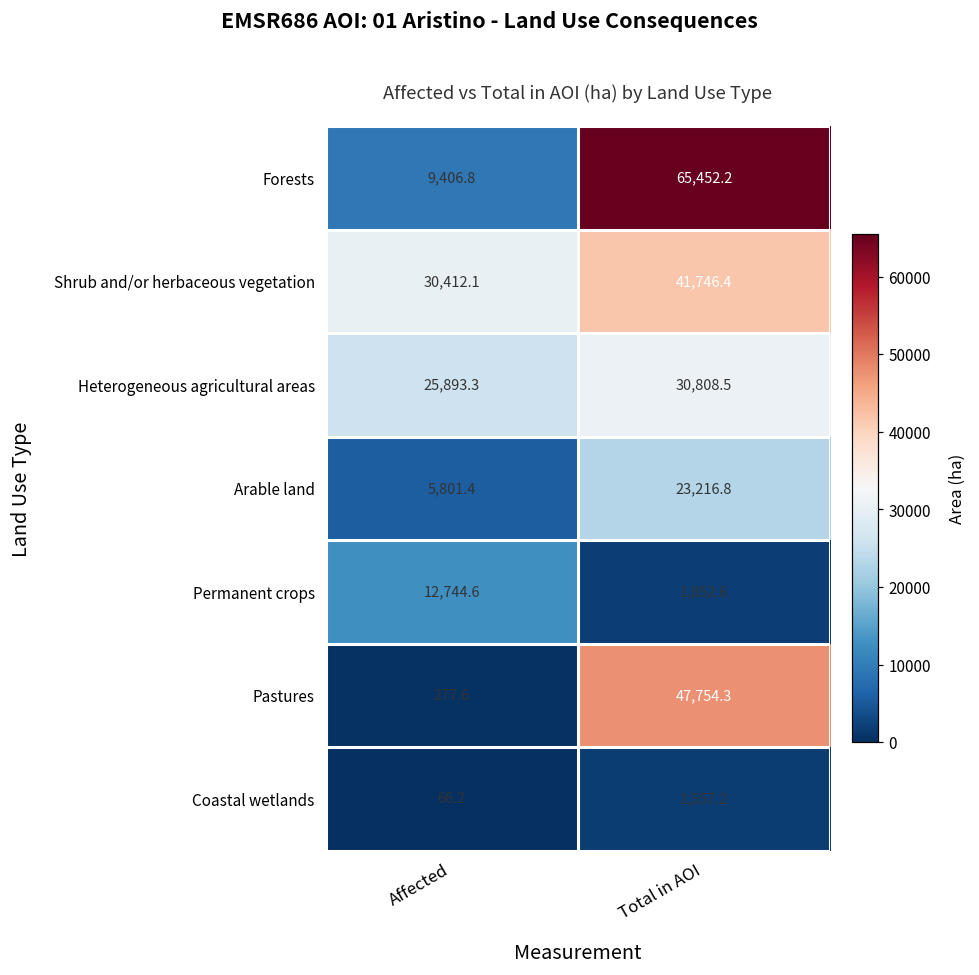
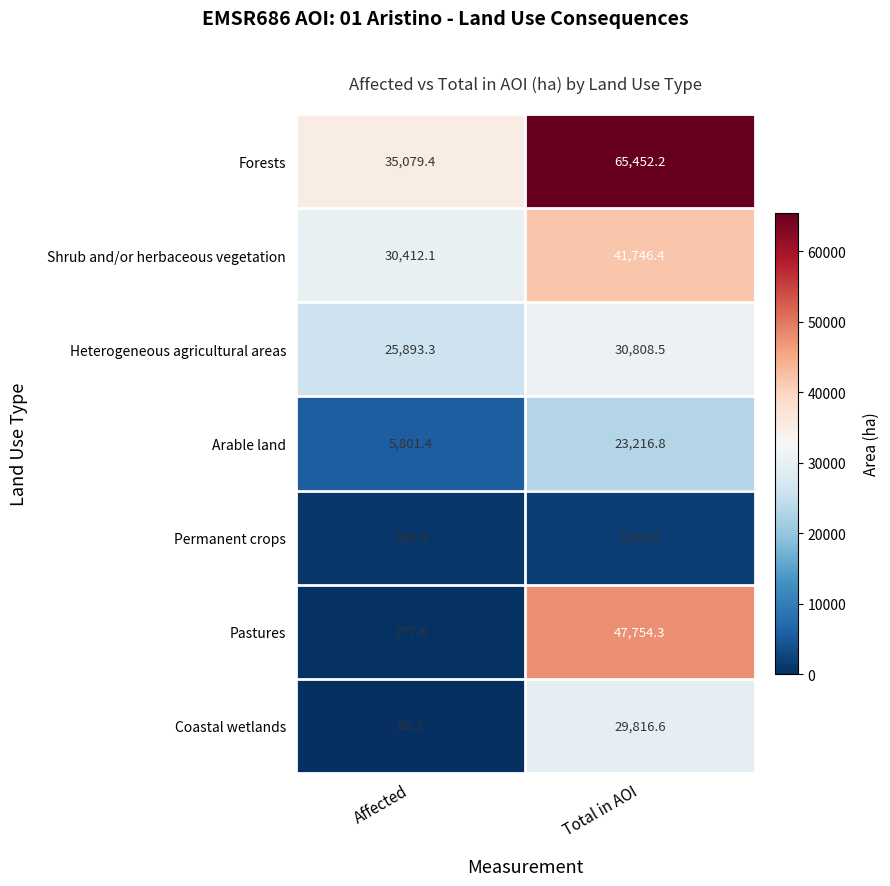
  {
    "Forests": {
-     "Affected": "9,406.8",
+     "Affected": "35,079.4",
      "Total in AOI": "65,452.2"
    },
    "Shrub and/or herbaceous vegetation": {
      "Affected": "30,412.1",
      "Total in AOI": "41,746.4"
    },
    "Heterogeneous agricultural areas": {
      "Affected": "25,893.3",
      "Total in AOI": "30,808.5"
    },
    "Arable land": {
      "Affected": "5,801.4",
      "Total in AOI": "23,216.8"
    },
    "Permanent crops": {
-     "Affected": "12,744.6",
+     "Affected": "844.4",
      "Total in AOI": "1,852.6"
    },
    "Pastures": {
      "Affected": "277.6",
      "Total in AOI": "47,754.3"
    },
    "Coastal wetlands": {
-     "Total in AOI": "1,557.2"
+     "Total in AOI": "29,816.6"
    }
  }
